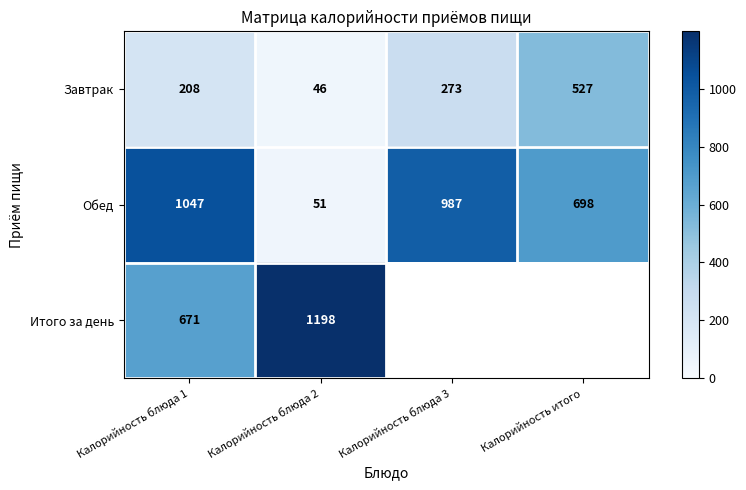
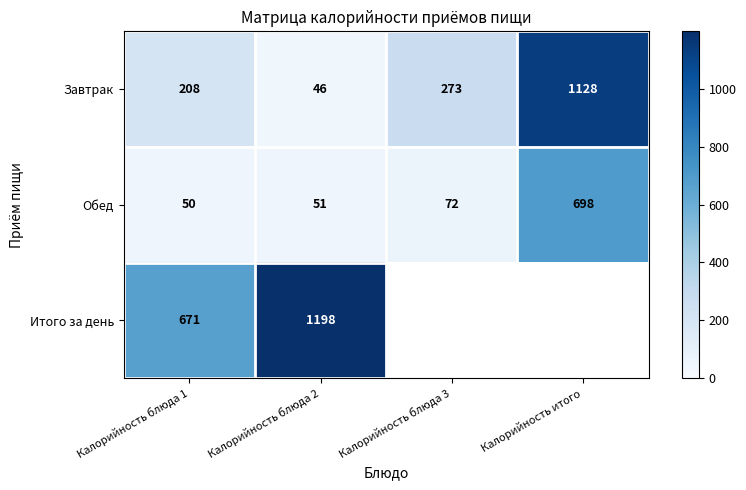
  {
    "Завтрак": {
      "Калорийность блюда 1": 208,
      "Калорийность блюда 2": 46,
      "Калорийность блюда 3": 273,
-     "Калорийность итого": 527
+     "Калорийность итого": 1128
    },
    "Обед": {
-     "Калорийность блюда 1": 1047,
+     "Калорийность блюда 1": 50,
      "Калорийность блюда 2": 51,
-     "Калорийность блюда 3": 987,
+     "Калорийность блюда 3": 72,
      "Калорийность итого": 698
    },
    "Итого за день": {
      "Калорийность блюда 1": 671,
      "Калорийность блюда 2": 1198
    }
  }
